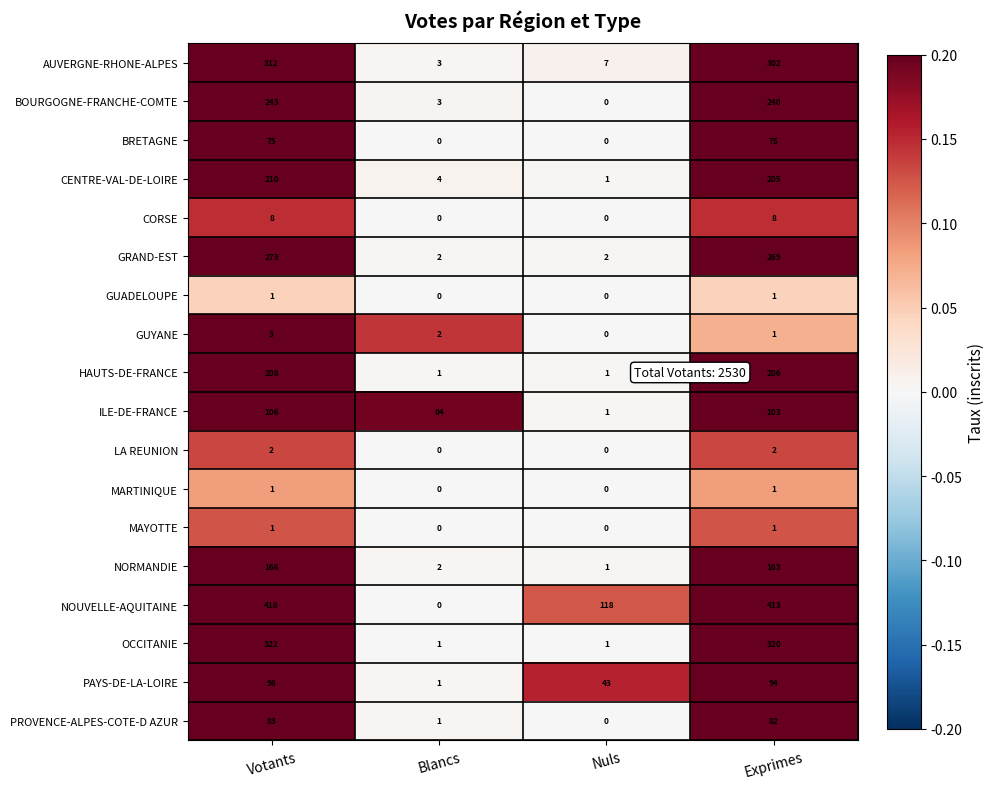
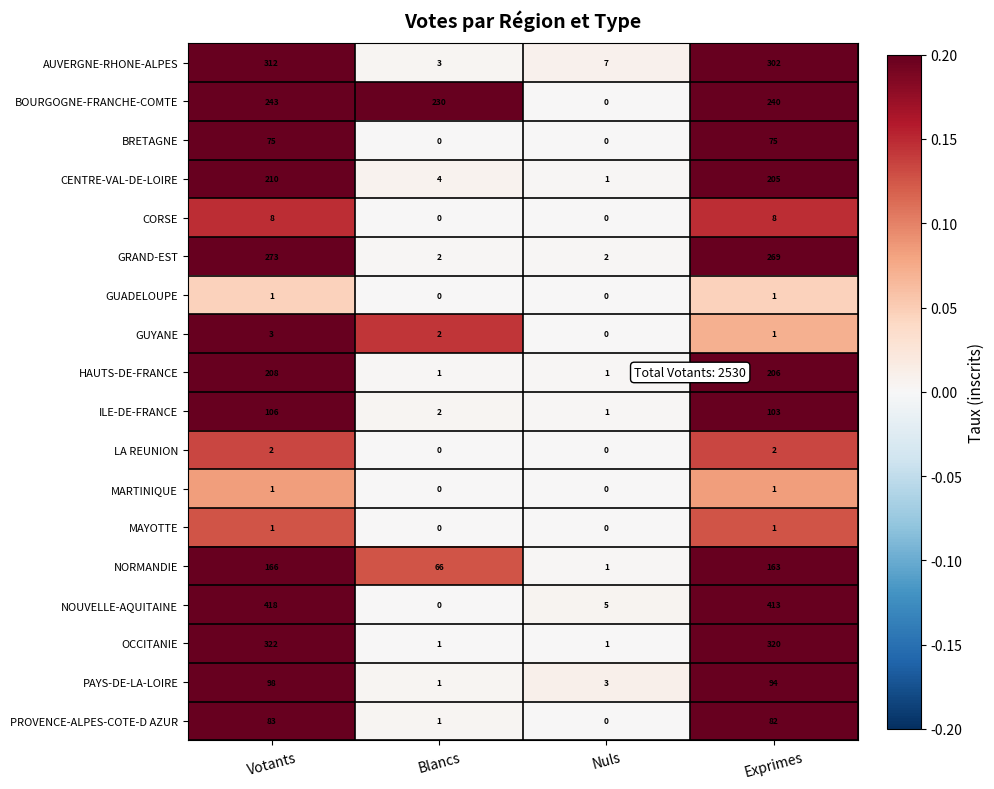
  {
    "AUVERGNE-RHONE-ALPES": {
      "Votants": 312,
      "Blancs": 3,
      "Nuls": 7,
      "Exprimes": 302
    },
    "BOURGOGNE-FRANCHE-COMTE": {
      "Votants": 243,
-     "Blancs": 3,
+     "Blancs": 230,
      "Nuls": 0,
      "Exprimes": 240
    },
    "BRETAGNE": {
      "Votants": 75,
      "Blancs": 0,
      "Nuls": 0,
      "Exprimes": 75
    },
    "CENTRE-VAL-DE-LOIRE": {
      "Votants": 210,
      "Blancs": 4,
      "Nuls": 1,
      "Exprimes": 205
    },
    "CORSE": {
      "Votants": 8,
      "Blancs": 0,
      "Nuls": 0,
      "Exprimes": 8
    },
    "GRAND-EST": {
      "Votants": 273,
      "Blancs": 2,
      "Nuls": 2,
      "Exprimes": 269
    },
    "GUADELOUPE": {
      "Votants": 1,
      "Blancs": 0,
      "Nuls": 0,
      "Exprimes": 1
    },
    "GUYANE": {
      "Votants": 3,
      "Blancs": 2,
      "Nuls": 0,
      "Exprimes": 1
    },
    "HAUTS-DE-FRANCE": {
      "Votants": 208,
      "Blancs": 1,
      "Nuls": 1,
      "Exprimes": 206
    },
    "ILE-DE-FRANCE": {
      "Votants": 106,
-     "Blancs": 84,
+     "Blancs": 2,
      "Nuls": 1,
      "Exprimes": 103
    },
    "LA REUNION": {
      "Votants": 2,
      "Blancs": 0,
      "Nuls": 0,
      "Exprimes": 2
    },
    "MARTINIQUE": {
      "Votants": 1,
      "Blancs": 0,
      "Nuls": 0,
      "Exprimes": 1
    },
    "MAYOTTE": {
      "Votants": 1,
      "Blancs": 0,
      "Nuls": 0,
      "Exprimes": 1
    },
    "NORMANDIE": {
      "Votants": 166,
-     "Blancs": 2,
+     "Blancs": 66,
      "Nuls": 1,
      "Exprimes": 163
    },
    "NOUVELLE-AQUITAINE": {
      "Votants": 418,
      "Blancs": 0,
-     "Nuls": 118,
+     "Nuls": 5,
      "Exprimes": 413
    },
    "OCCITANIE": {
      "Votants": 322,
      "Blancs": 1,
      "Nuls": 1,
      "Exprimes": 320
    },
    "PAYS-DE-LA-LOIRE": {
      "Votants": 98,
      "Blancs": 1,
-     "Nuls": 43,
+     "Nuls": 3,
      "Exprimes": 94
    },
    "PROVENCE-ALPES-COTE-D AZUR": {
      "Votants": 83,
      "Blancs": 1,
      "Nuls": 0,
      "Exprimes": 82
    }
  }
